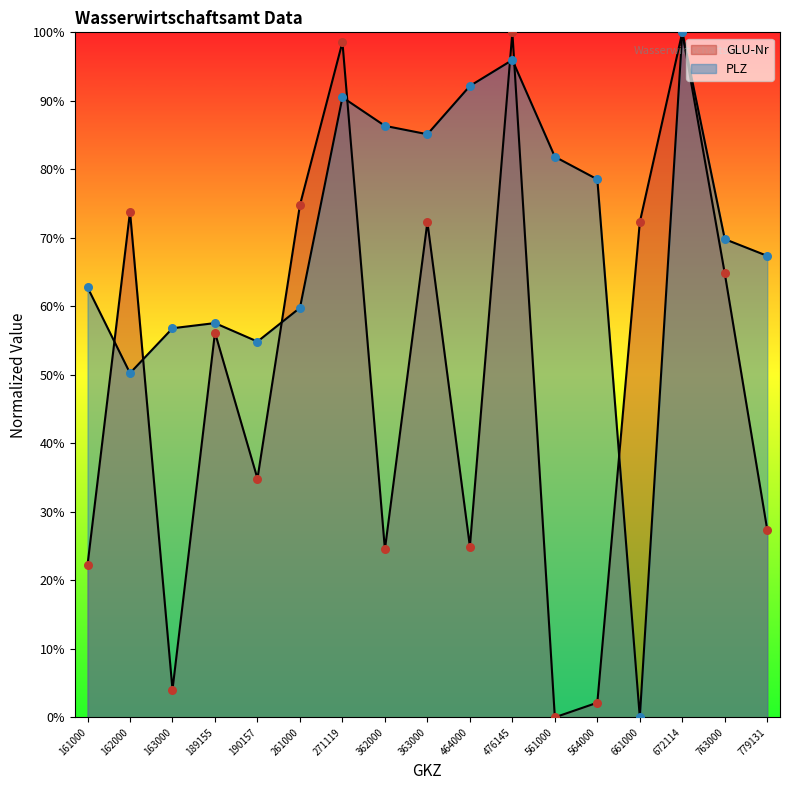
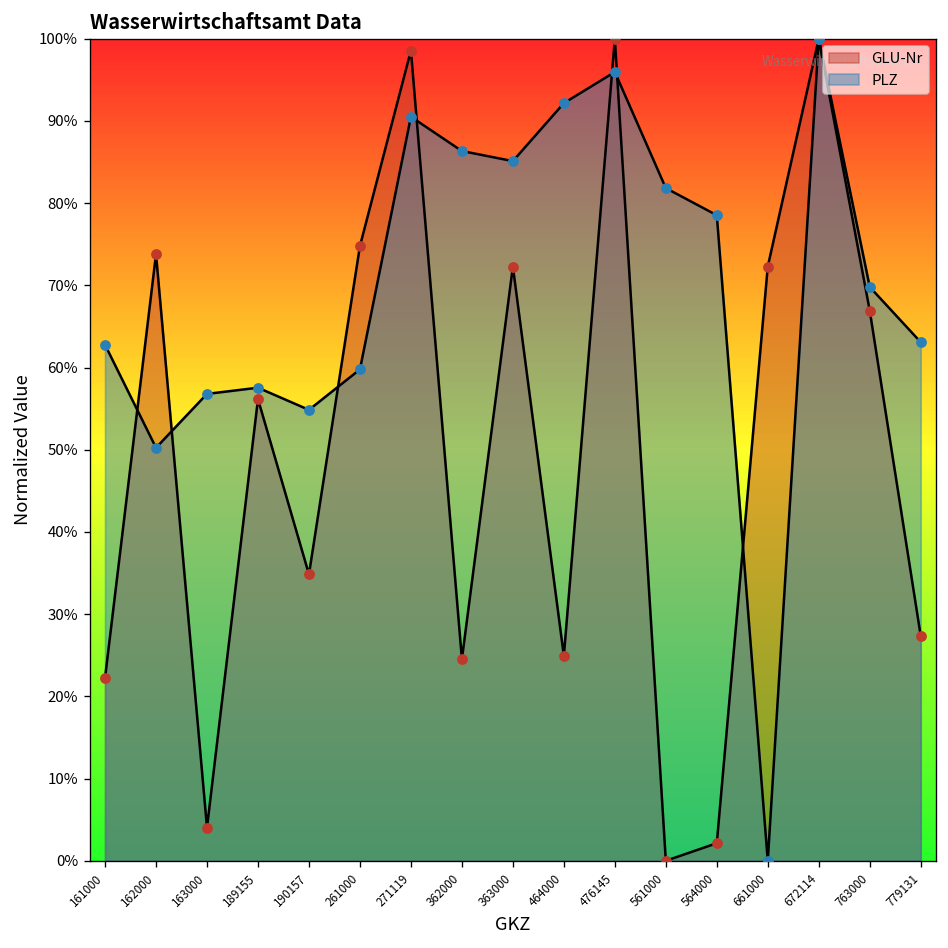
  {
    "GLU-Nr": {
      "161000": "22%",
      "162000": "74%",
      "163000": "4%",
      "189155": "56%",
      "190157": "35%",
      "261000": "75%",
      "271119": "99%",
      "362000": "25%",
      "363000": "72%",
      "464000": "25%",
      "476145": "100%",
      "561000": "0%",
      "564000": "2%",
      "661000": "72%",
-     "763000": "65%",
+     "763000": "67%",
      "779131": "27%"
    },
    "PLZ": {
      "161000": "63%",
      "162000": "50%",
      "163000": "57%",
      "189155": "58%",
      "190157": "55%",
      "261000": "60%",
      "271119": "91%",
      "362000": "86%",
      "363000": "85%",
      "464000": "92%",
      "476145": "96%",
      "561000": "82%",
      "564000": "79%",
      "661000": "0%",
      "763000": "70%",
-     "779131": "67%"
+     "779131": "63%"
    }
  }
